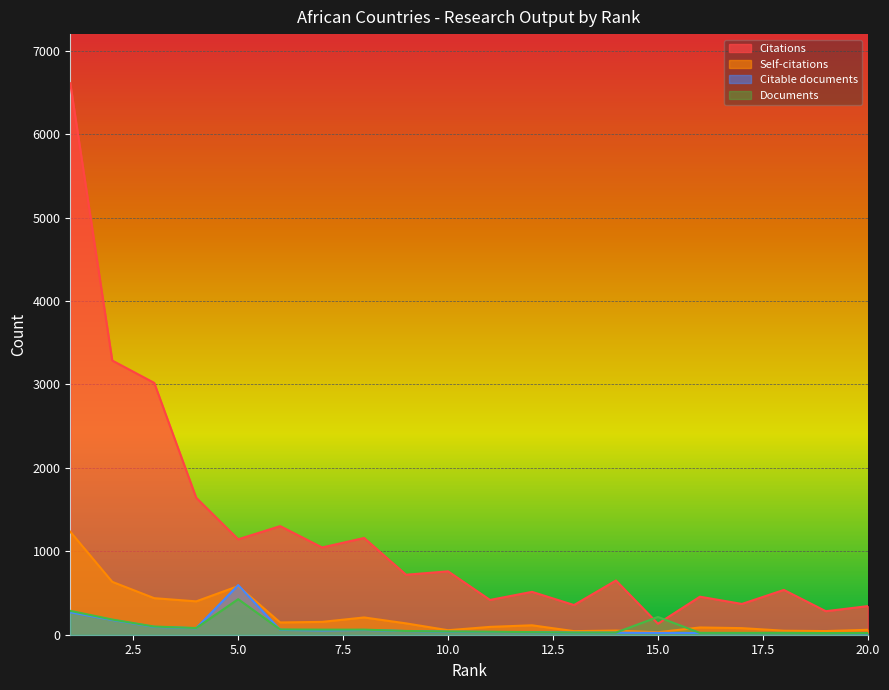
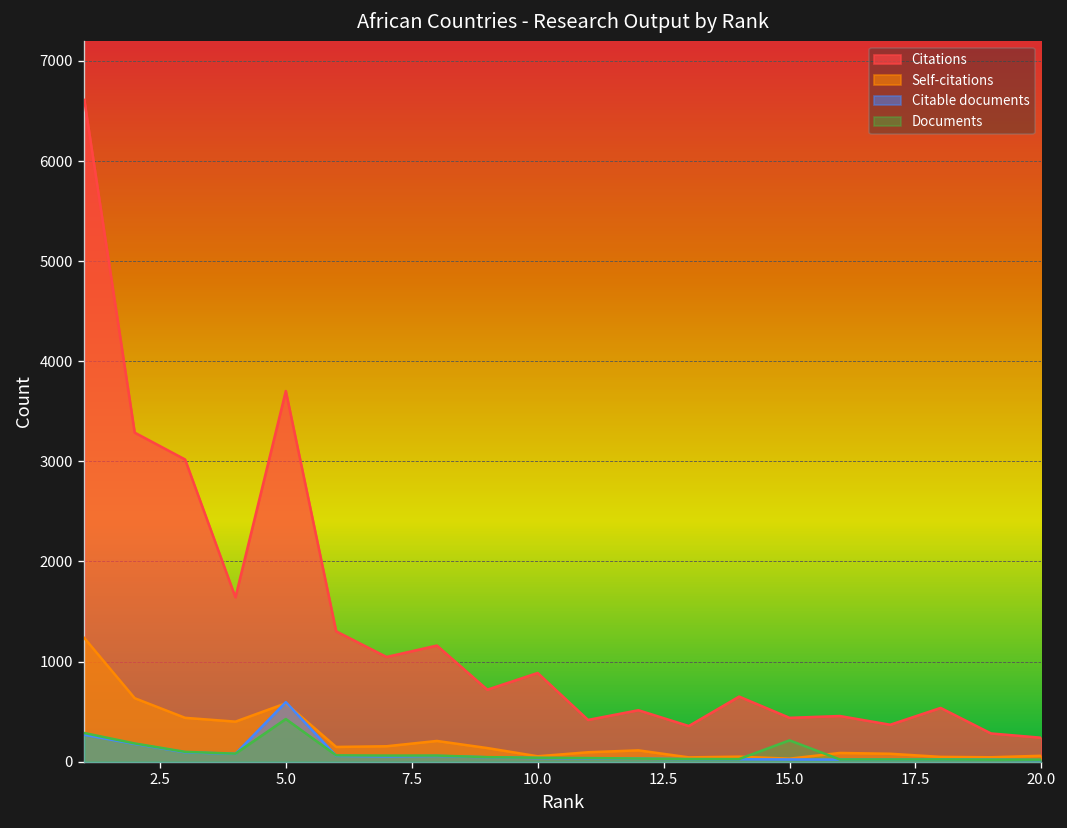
  {
    "Citations": {
-     "5.0": 1100,
-     "10.0": 800,
-     "15.0": 100,
-     "20.0": 300
+     "5.0": 3700,
+     "10.0": 900,
+     "15.0": 400,
+     "20.0": 200
    },
    "Self-citations": {
      "20.0": 100
    },
    "Documents": {
      "5.0": 400,
      "15.0": 200
    }
  }
